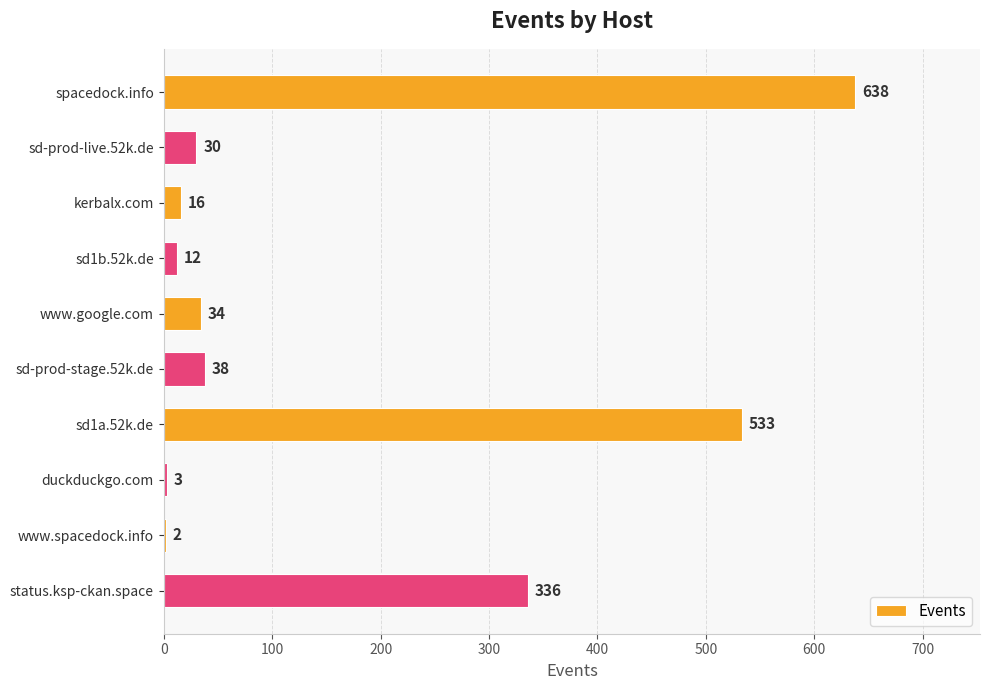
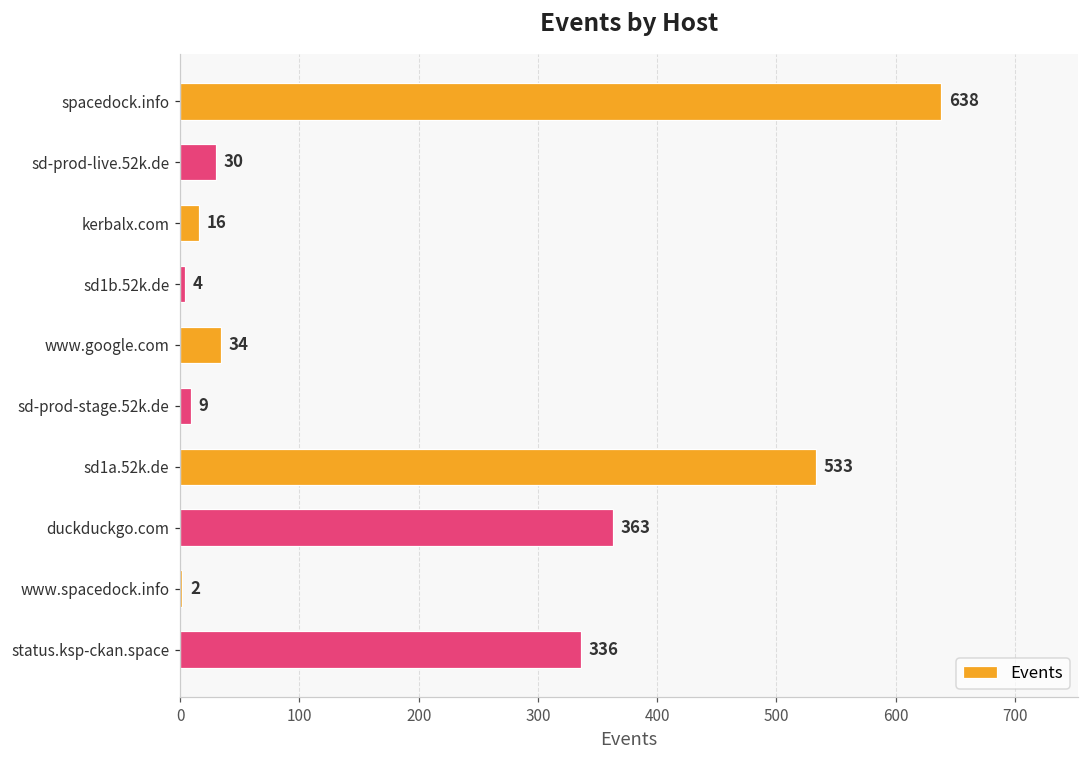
  {
    "spacedock.info": 638,
    "sd-prod-live.52k.de": 30,
    "kerbalx.com": 16,
-   "sd1b.52k.de": 12,
+   "sd1b.52k.de": 4,
    "www.google.com": 34,
-   "sd-prod-stage.52k.de": 38,
+   "sd-prod-stage.52k.de": 9,
    "sd1a.52k.de": 533,
-   "duckduckgo.com": 3,
+   "duckduckgo.com": 363,
    "www.spacedock.info": 2,
    "status.ksp-ckan.space": 336
  }
